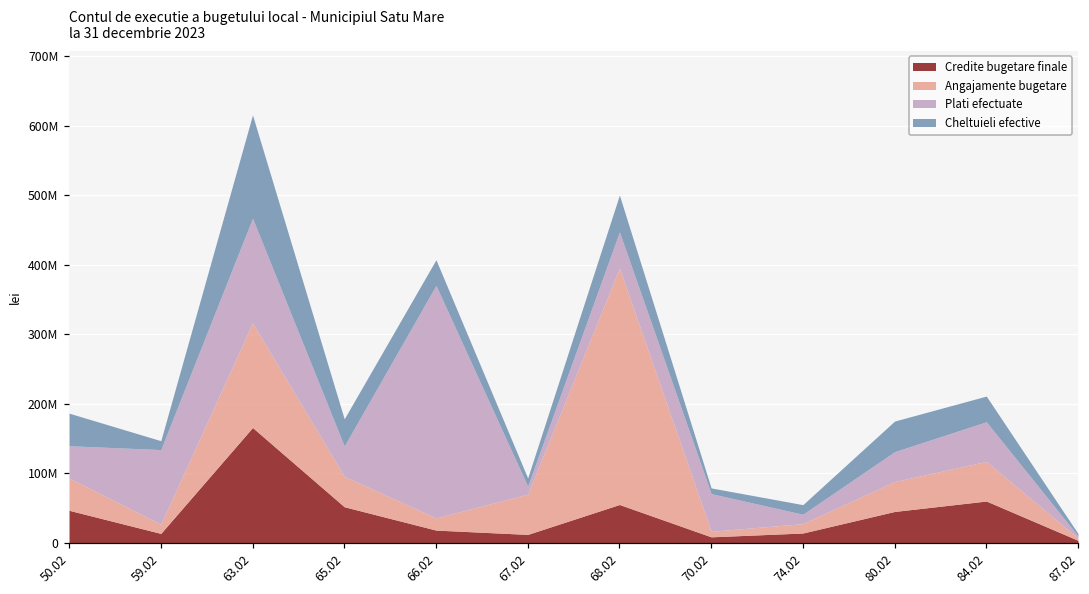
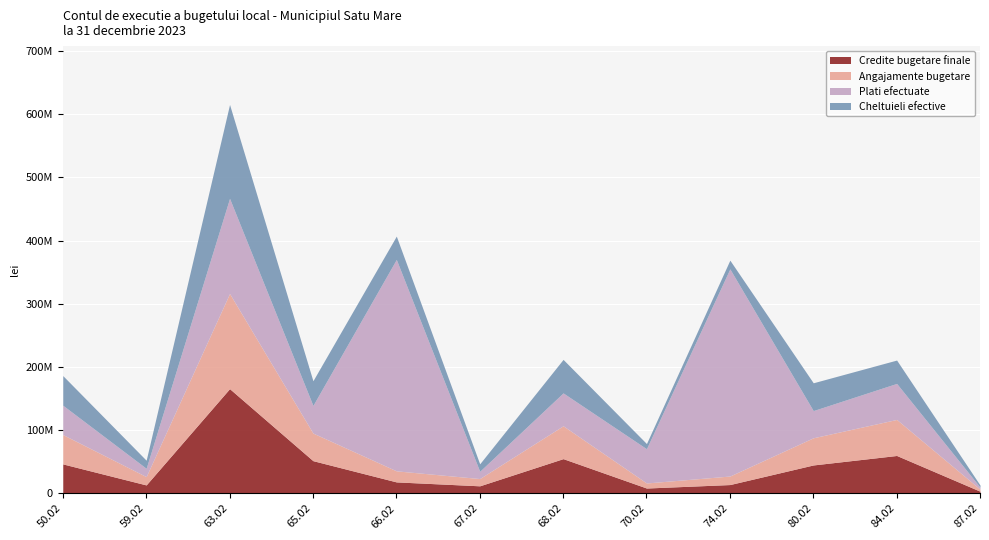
  {
    "Credite bugetare finale": {
      "50.02": 50000000,
      "59.02": 10000000,
      "63.02": 170000000,
      "65.02": 50000000,
      "66.02": 20000000,
      "67.02": 10000000,
      "68.02": 60000000,
      "70.02": 10000000,
      "74.02": 10000000,
      "80.02": 50000000,
      "84.02": 60000000
    },
    "Angajamente bugetare": {
      "50.02": 50000000,
      "59.02": 10000000,
      "63.02": 150000000,
      "65.02": 40000000,
      "66.02": 20000000,
-     "67.02": 60000000,
-     "68.02": 340000000,
+     "67.02": 10000000,
+     "68.02": 50000000,
      "70.02": 10000000,
      "74.02": 10000000,
      "80.02": 40000000,
      "84.02": 60000000
    },
    "Plati efectuate": {
      "50.02": 50000000,
-     "59.02": 110000000,
+     "59.02": 10000000,
      "63.02": 150000000,
      "65.02": 40000000,
      "66.02": 330000000,
      "67.02": 10000000,
      "68.02": 50000000,
      "70.02": 50000000,
-     "74.02": 10000000,
+     "74.02": 330000000,
      "80.02": 40000000,
      "84.02": 60000000
    },
    "Cheltuieli efective": {
      "50.02": 50000000,
      "59.02": 10000000,
      "63.02": 150000000,
      "65.02": 40000000,
      "66.02": 40000000,
      "67.02": 10000000,
      "68.02": 50000000,
      "70.02": 10000000,
      "74.02": 10000000,
      "80.02": 40000000,
      "84.02": 40000000
    }
  }
